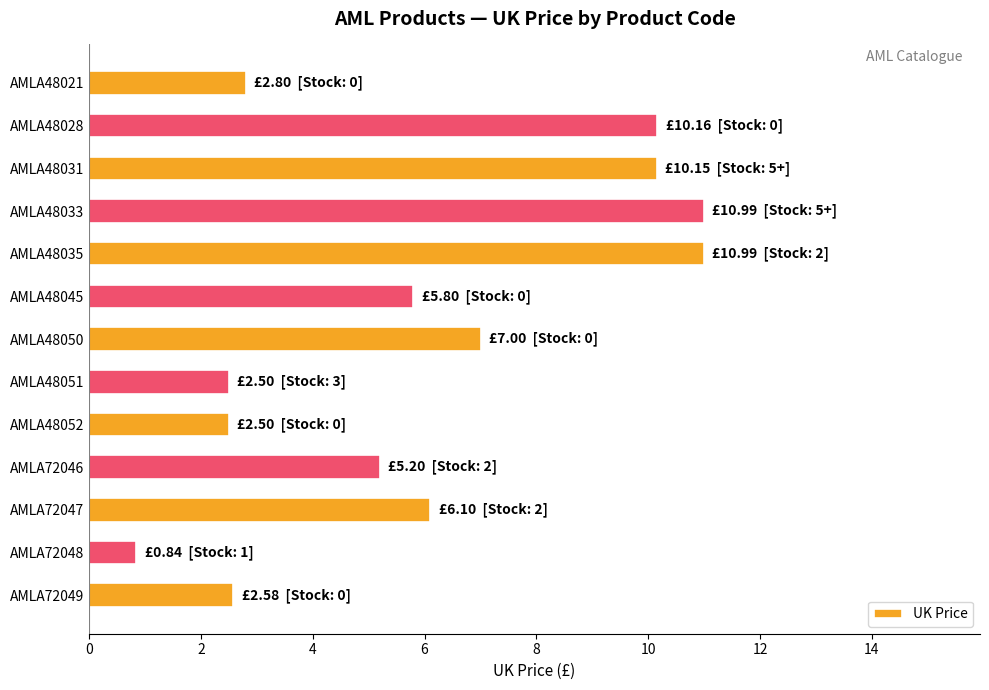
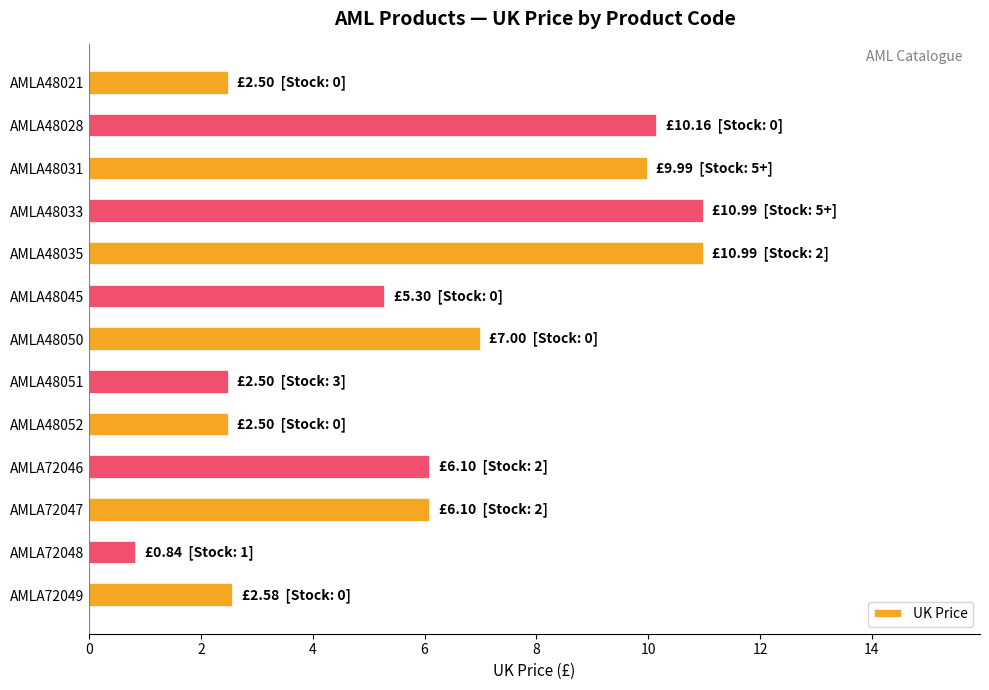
  {
-   "AMLA48021": "£2.80",
+   "AMLA48021": "£2.50",
    "AMLA48028": "£10.16",
-   "AMLA48031": "£10.15",
+   "AMLA48031": "£9.99",
    "AMLA48033": "£10.99",
    "AMLA48035": "£10.99",
-   "AMLA48045": "£5.80",
+   "AMLA48045": "£5.30",
    "AMLA48050": "£7.00",
    "AMLA48051": "£2.50",
    "AMLA48052": "£2.50",
-   "AMLA72046": "£5.20",
+   "AMLA72046": "£6.10",
    "AMLA72047": "£6.10",
    "AMLA72048": "£0.84",
    "AMLA72049": "£2.58"
  }
